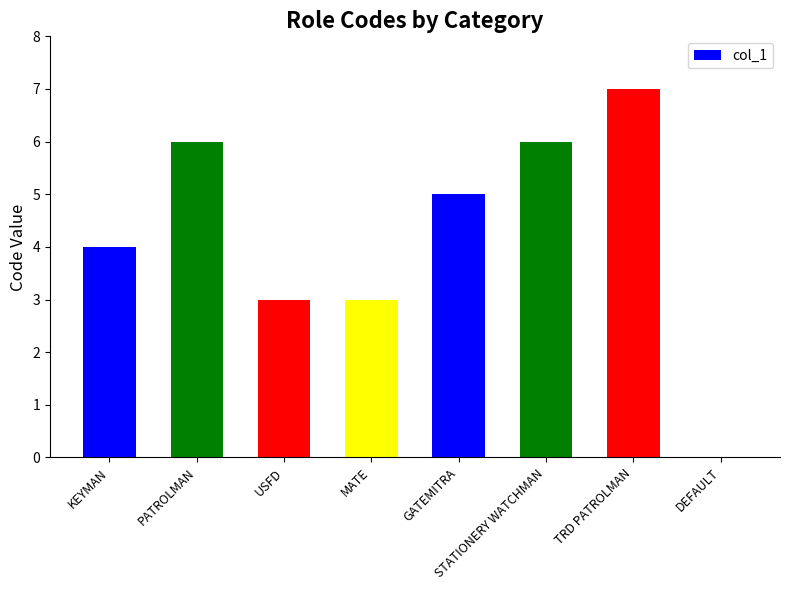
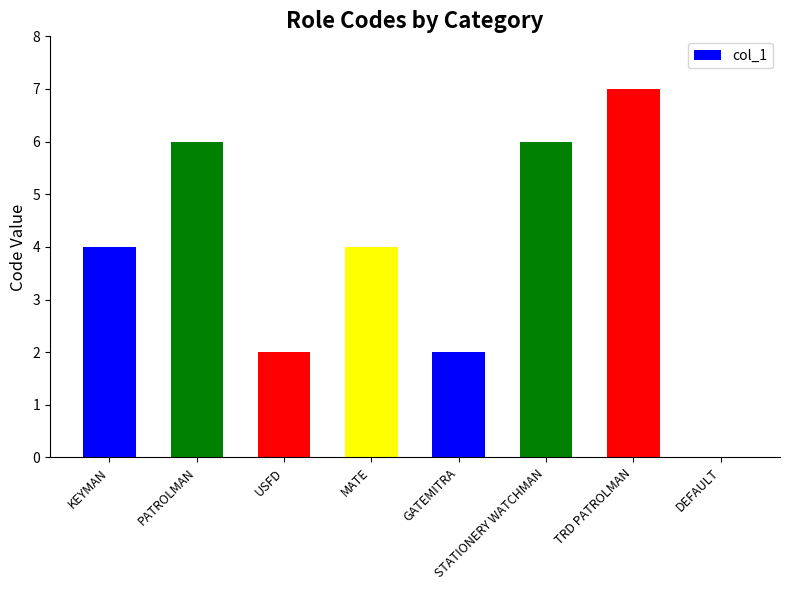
  {
    "KEYMAN": 4,
    "PATROLMAN": 6,
-   "USFD": 3,
-   "MATE": 3,
-   "GATEMITRA": 5,
+   "USFD": 2,
+   "MATE": 4,
+   "GATEMITRA": 2,
    "STATIONERY WATCHMAN": 6,
    "TRD PATROLMAN": 7,
    "DEFAULT": 0
  }
